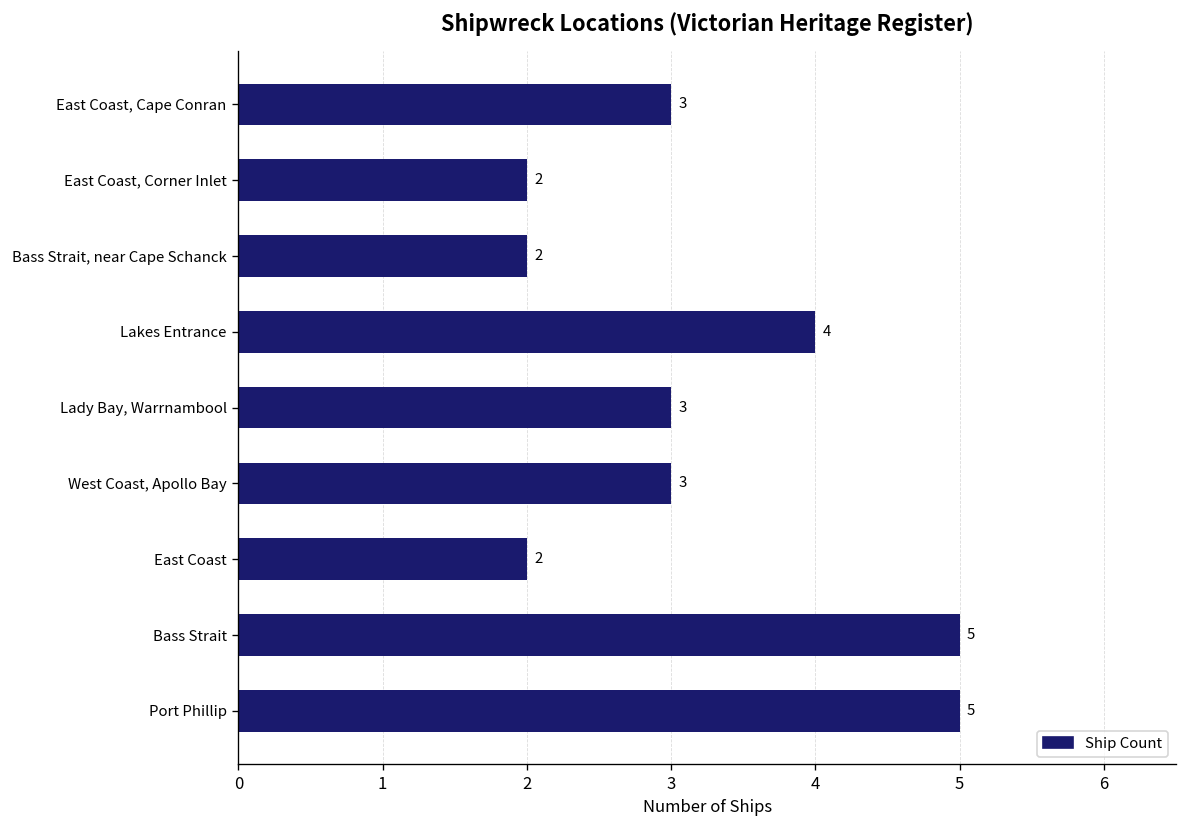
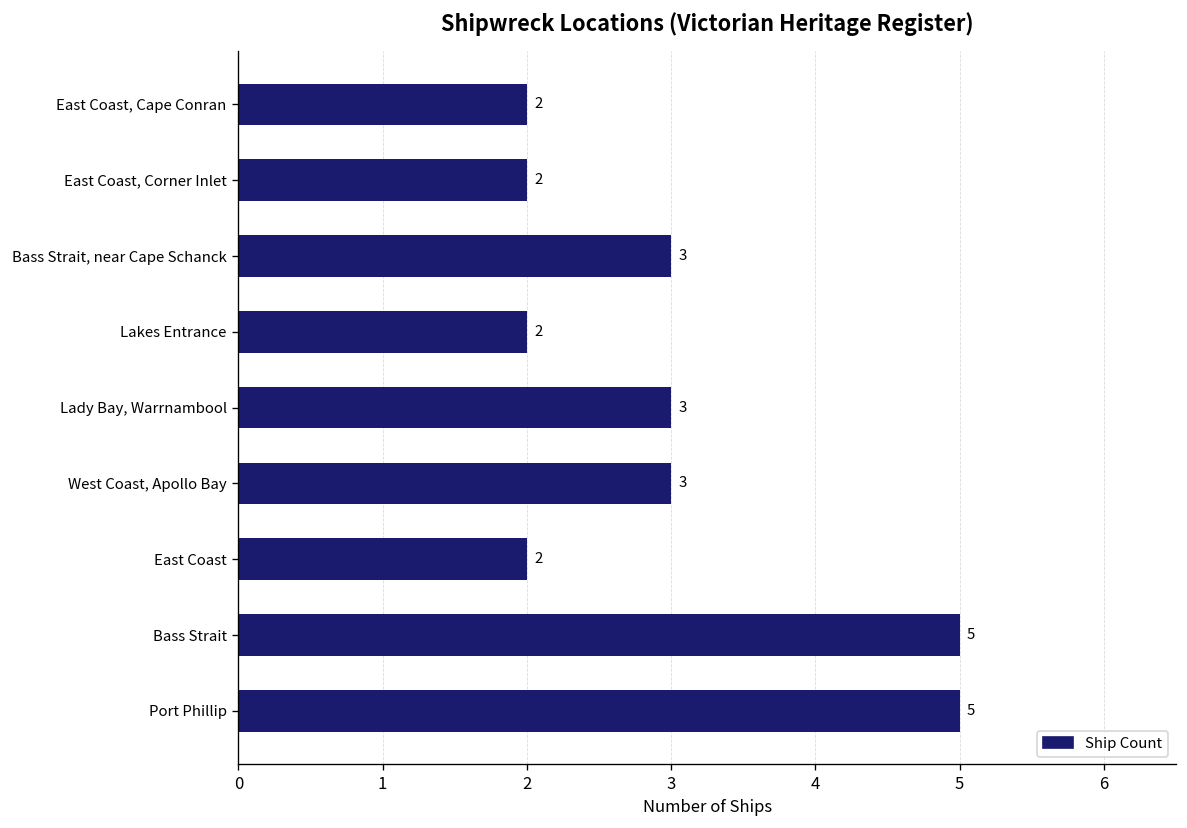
  {
-   "East Coast, Cape Conran": 3,
+   "East Coast, Cape Conran": 2,
    "East Coast, Corner Inlet": 2,
-   "Bass Strait, near Cape Schanck": 2,
-   "Lakes Entrance": 4,
+   "Bass Strait, near Cape Schanck": 3,
+   "Lakes Entrance": 2,
    "Lady Bay, Warrnambool": 3,
    "West Coast, Apollo Bay": 3,
    "East Coast": 2,
    "Bass Strait": 5,
    "Port Phillip": 5
  }
